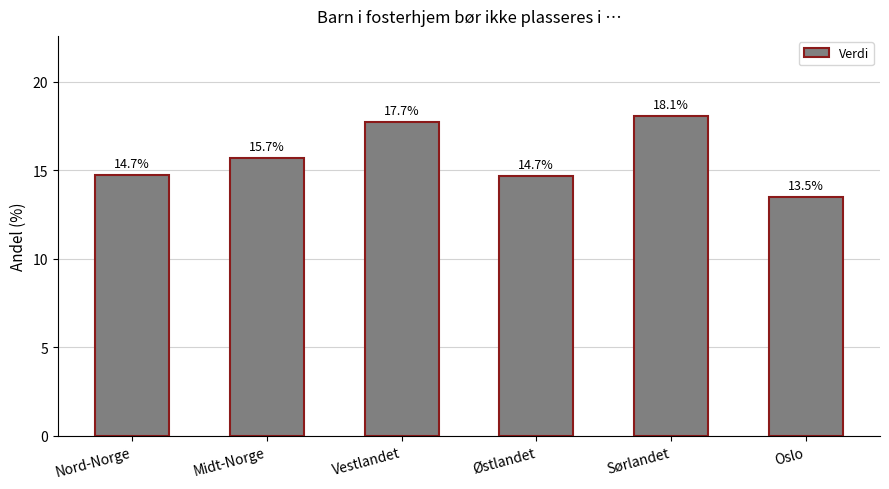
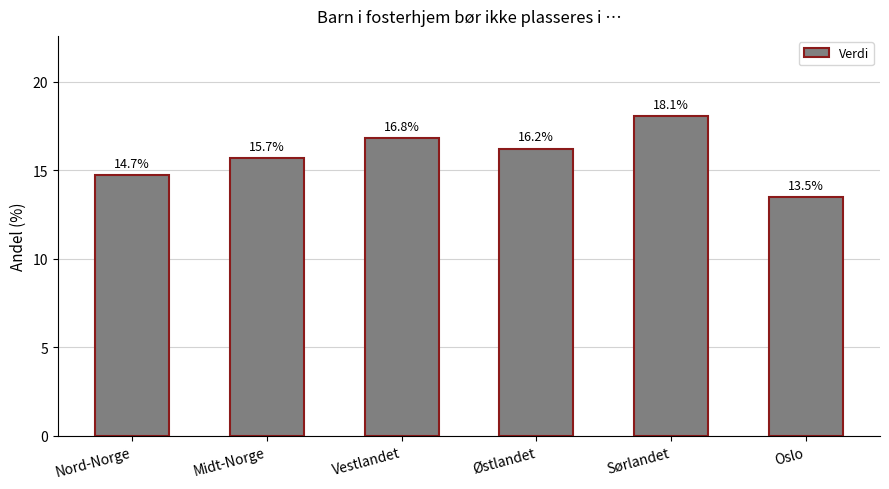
  {
    "Nord-Norge": "14.7%",
    "Midt-Norge": "15.7%",
-   "Vestlandet": "17.7%",
-   "Østlandet": "14.7%",
+   "Vestlandet": "16.8%",
+   "Østlandet": "16.2%",
    "Sørlandet": "18.1%",
    "Oslo": "13.5%"
  }
